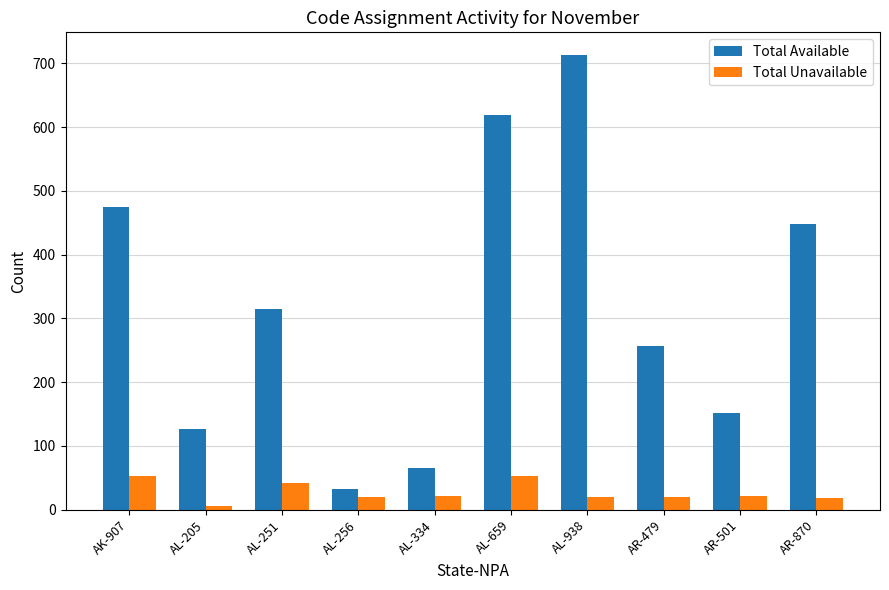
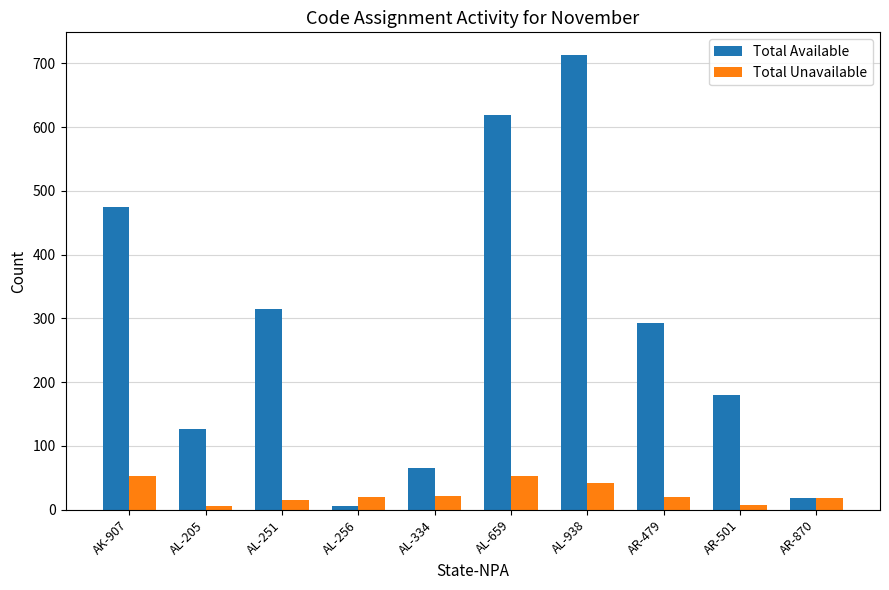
  {
    "Total Available": {
      "AK-907": 470,
      "AL-205": 130,
      "AL-251": 310,
-     "AL-256": 30,
+     "AL-256": 10,
      "AL-334": 70,
      "AL-659": 620,
      "AL-938": 710,
-     "AR-479": 260,
-     "AR-501": 150,
-     "AR-870": 450
+     "AR-479": 290,
+     "AR-501": 180,
+     "AR-870": 20
    },
    "Total Unavailable": {
      "AK-907": 50,
      "AL-205": 10,
-     "AL-251": 40,
+     "AL-251": 20,
      "AL-256": 20,
      "AL-334": 20,
      "AL-659": 50,
-     "AL-938": 20,
+     "AL-938": 40,
      "AR-479": 20,
-     "AR-501": 20,
+     "AR-501": 10,
      "AR-870": 20
    }
  }
